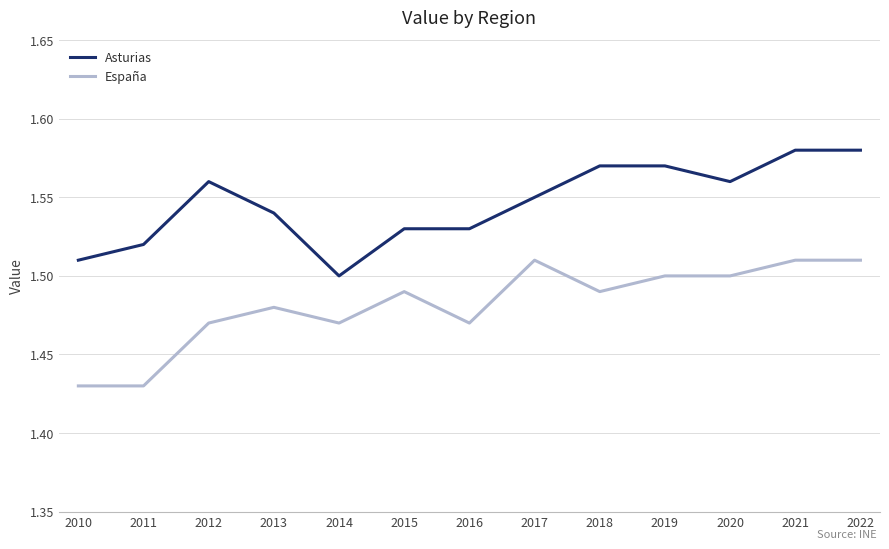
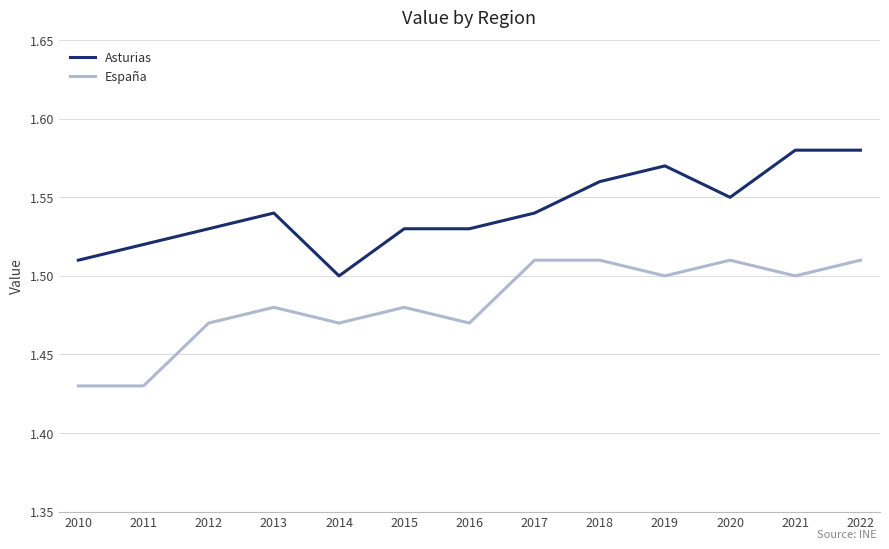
  {
    "Asturias": {
      "2010": 1.51,
      "2011": 1.52,
-     "2012": 1.56,
+     "2012": 1.53,
      "2013": 1.54,
      "2014": 1.50,
      "2015": 1.53,
      "2016": 1.53,
-     "2017": 1.55,
-     "2018": 1.57,
+     "2017": 1.54,
+     "2018": 1.56,
      "2019": 1.57,
-     "2020": 1.56,
+     "2020": 1.55,
      "2021": 1.58,
      "2022": 1.58
    },
    "España": {
      "2010": 1.43,
      "2011": 1.43,
      "2012": 1.47,
      "2013": 1.48,
      "2014": 1.47,
-     "2015": 1.49,
+     "2015": 1.48,
      "2016": 1.47,
      "2017": 1.51,
-     "2018": 1.49,
+     "2018": 1.51,
      "2019": 1.50,
-     "2020": 1.50,
-     "2021": 1.51,
+     "2020": 1.51,
+     "2021": 1.50,
      "2022": 1.51
    }
  }
